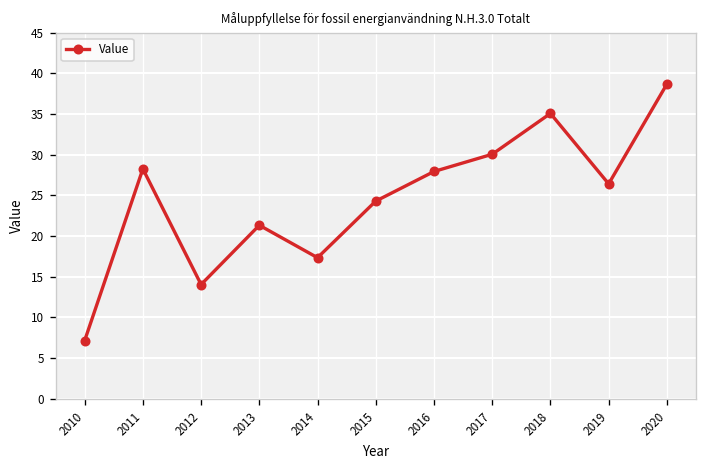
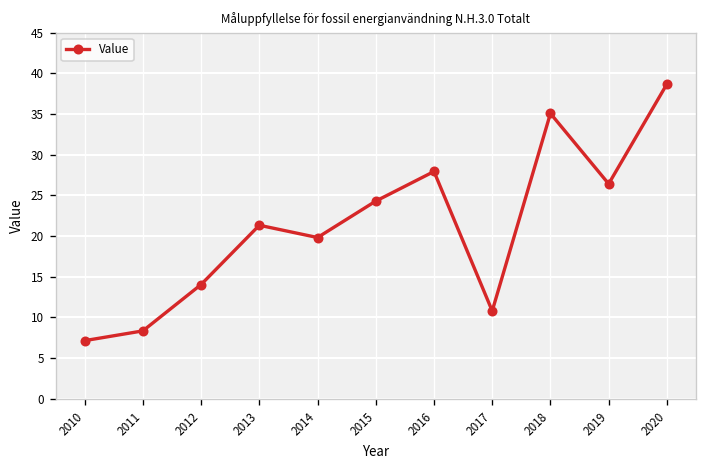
  {
    "2010": 7,
-   "2011": 28,
+   "2011": 8,
    "2012": 14,
    "2013": 21,
-   "2014": 17,
+   "2014": 20,
    "2015": 24,
    "2016": 28,
-   "2017": 30,
+   "2017": 11,
    "2018": 35,
    "2019": 26,
    "2020": 39
  }
